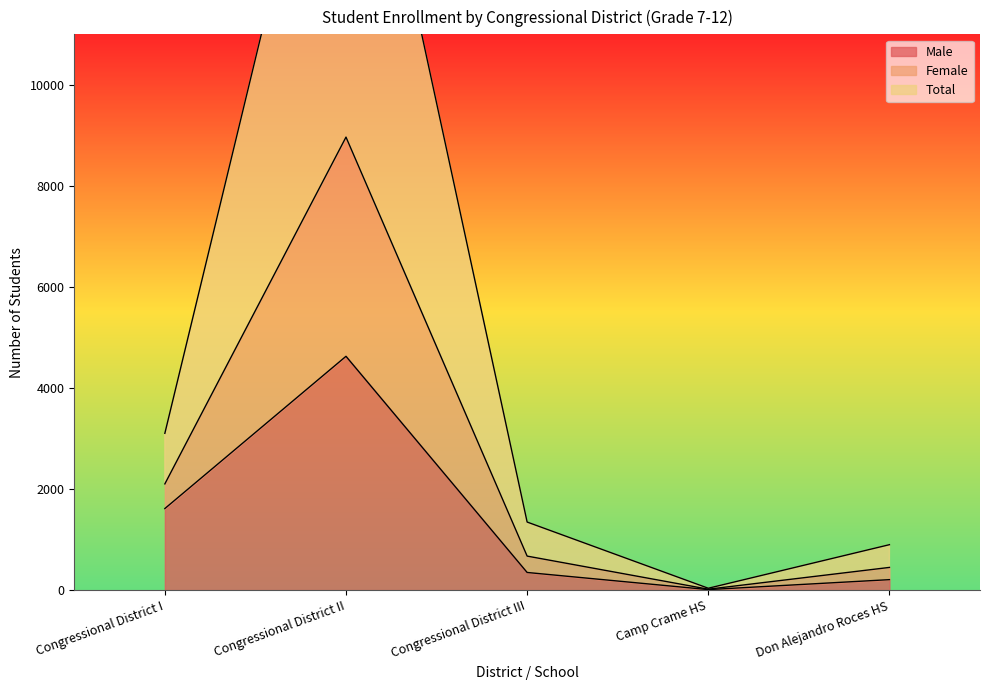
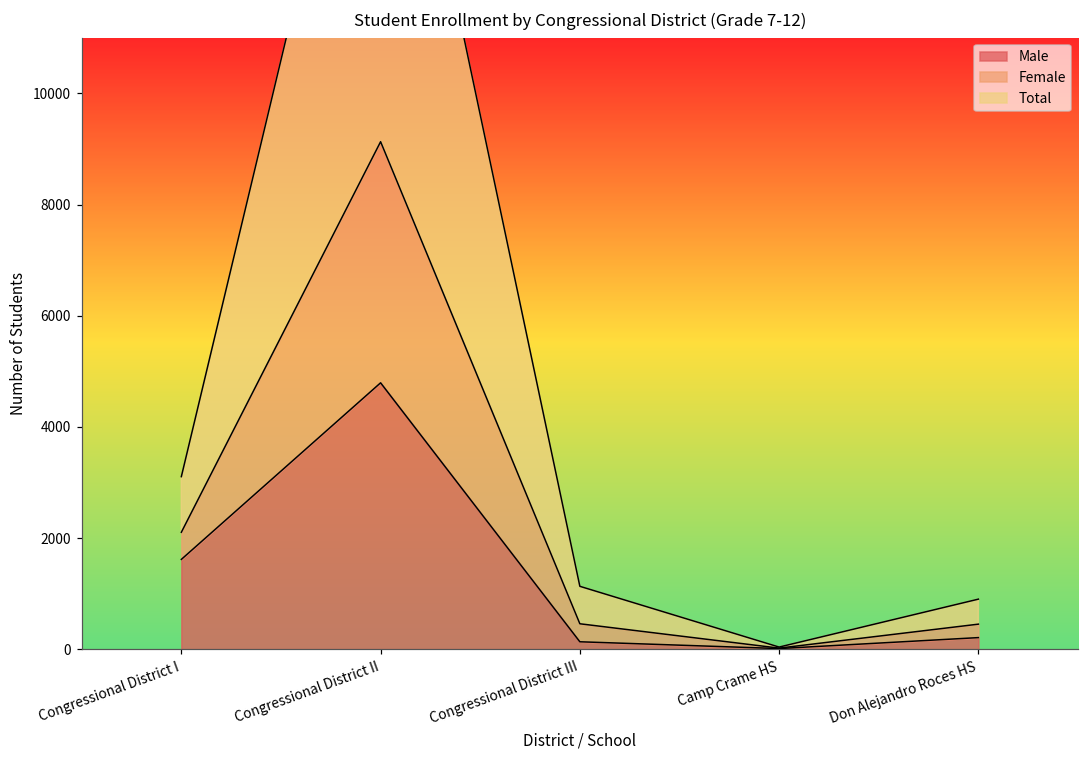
  {
    "Male": {
      "Congressional District I": 1600,
-     "Congressional District II": 4600,
-     "Congressional District III": 400,
+     "Congressional District II": 4800,
+     "Congressional District III": 100,
      "Don Alejandro Roces HS": 200
    }
  }
